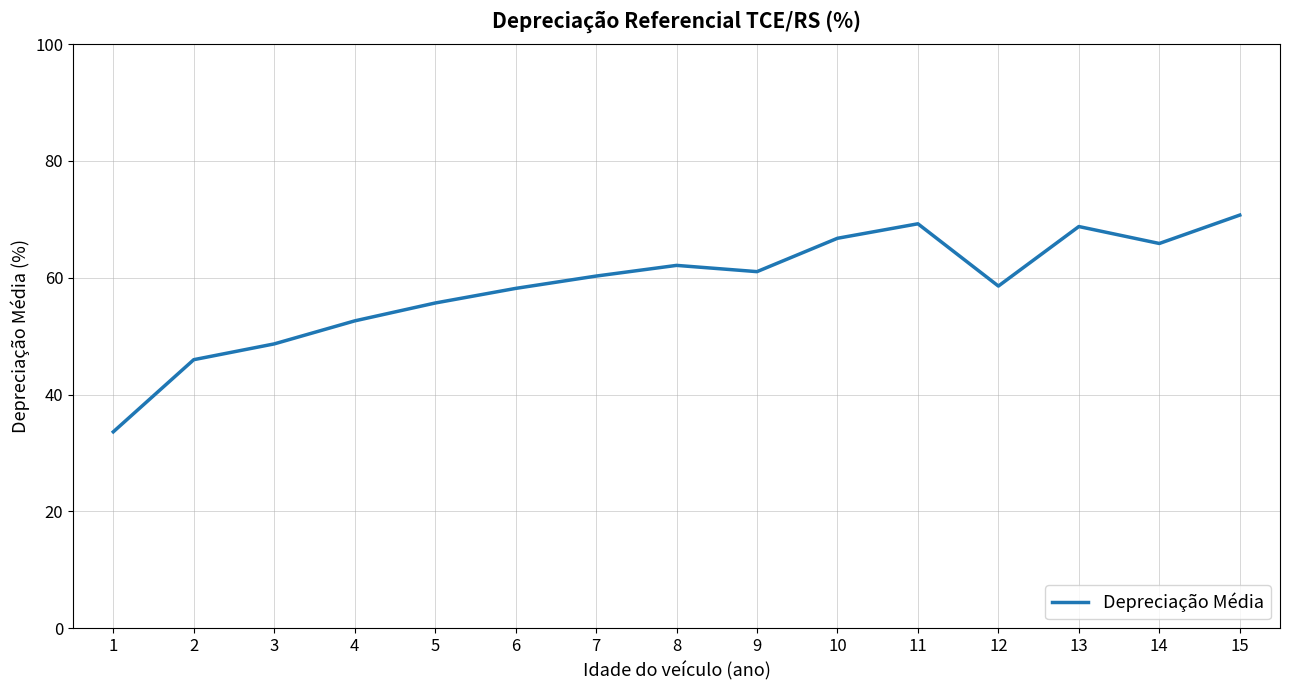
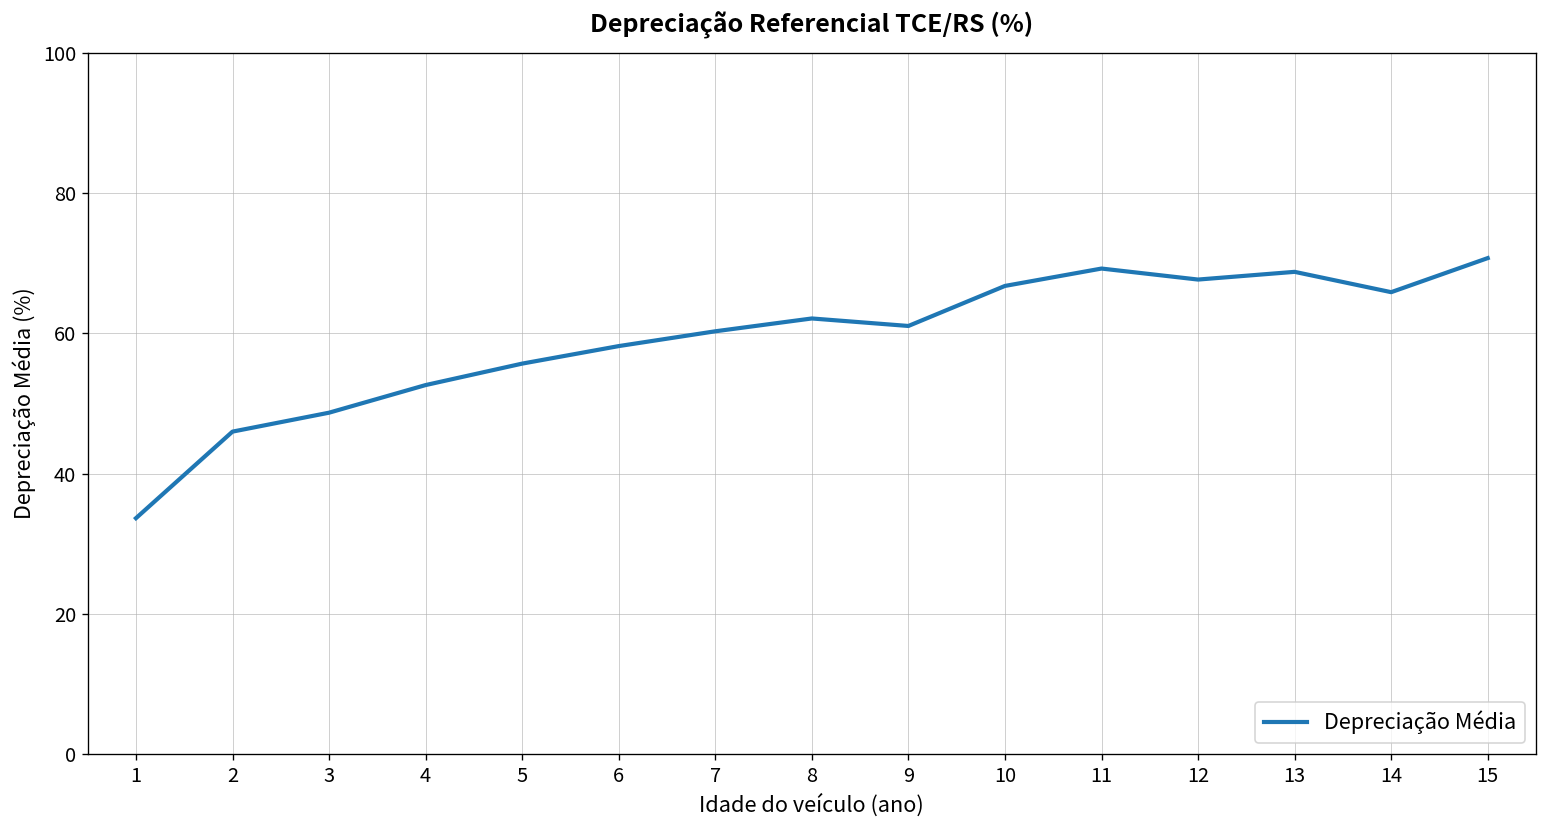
  {
    "1": 34,
    "2": 46,
    "3": 49,
    "4": 53,
    "5": 56,
    "6": 58,
    "7": 60,
    "8": 62,
    "9": 61,
    "10": 67,
    "11": 69,
-   "12": 59,
+   "12": 68,
    "13": 69,
    "14": 66,
    "15": 71
  }
